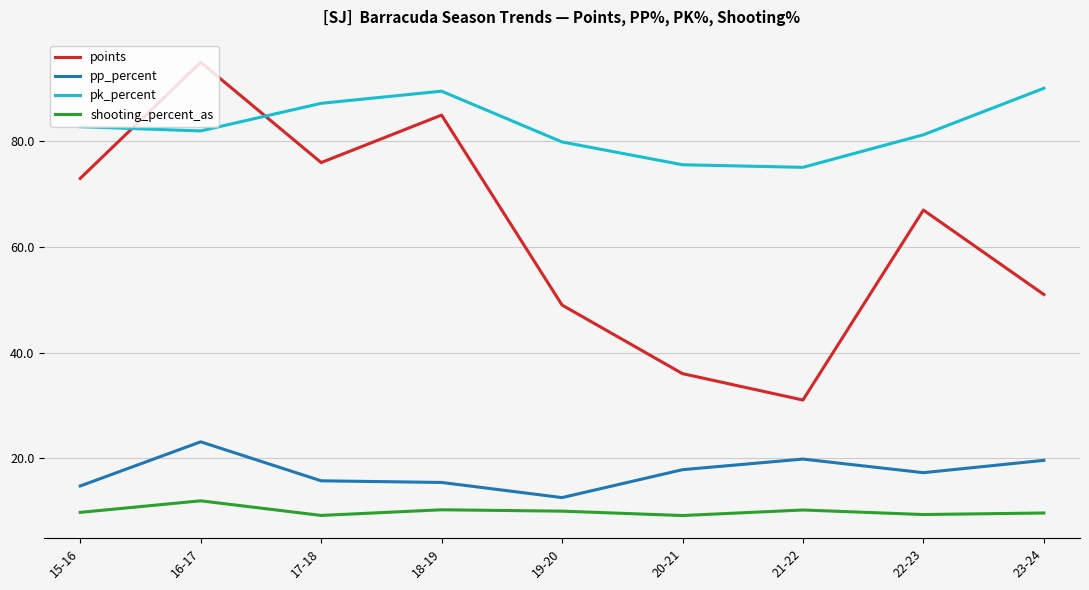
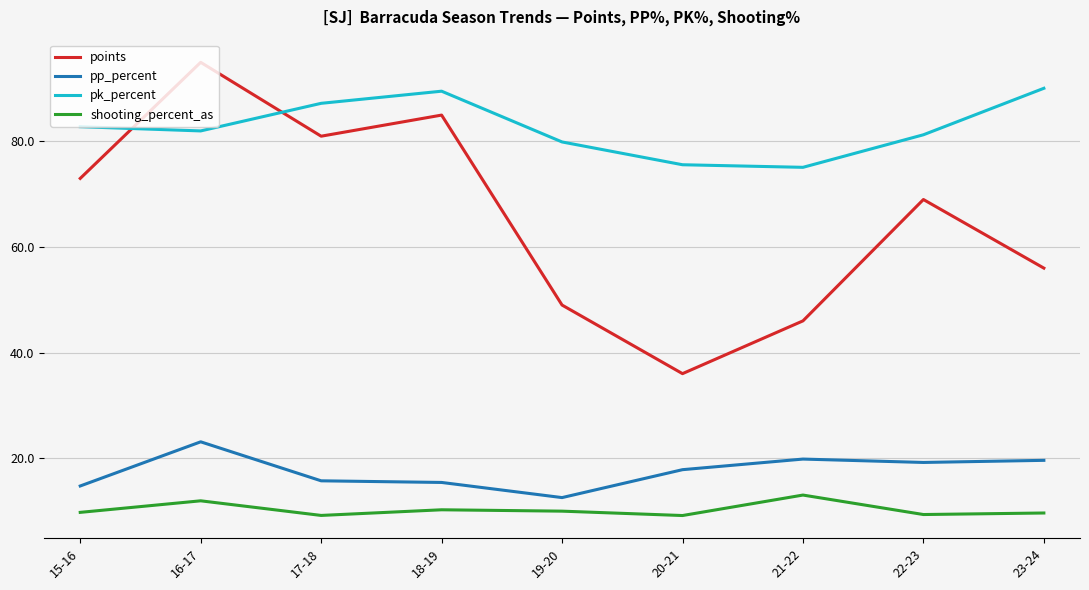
  {
    "points": {
      "15-16": 73,
-     "17-18": 76,
+     "17-18": 81,
      "18-19": 85,
      "19-20": 49,
      "20-21": 36,
-     "21-22": 31,
-     "22-23": 67,
-     "23-24": 51
+     "21-22": 46,
+     "22-23": 69,
+     "23-24": 56
    },
    "pp_percent": {
      "15-16": 15,
      "16-17": 23,
      "17-18": 16,
      "18-19": 15,
      "19-20": 13,
      "20-21": 18,
      "21-22": 20,
-     "22-23": 17,
+     "22-23": 19,
      "23-24": 20
    },
    "pk_percent": {
      "16-17": 82,
      "17-18": 87,
      "18-19": 90,
      "19-20": 80,
      "20-21": 76,
      "21-22": 75,
      "22-23": 81,
      "23-24": 90
    },
    "shooting_percent_as": {
      "15-16": 10,
      "16-17": 12,
      "17-18": 9,
      "18-19": 10,
      "19-20": 10,
      "20-21": 9,
-     "21-22": 10,
+     "21-22": 13,
      "22-23": 9,
      "23-24": 10
    }
  }
